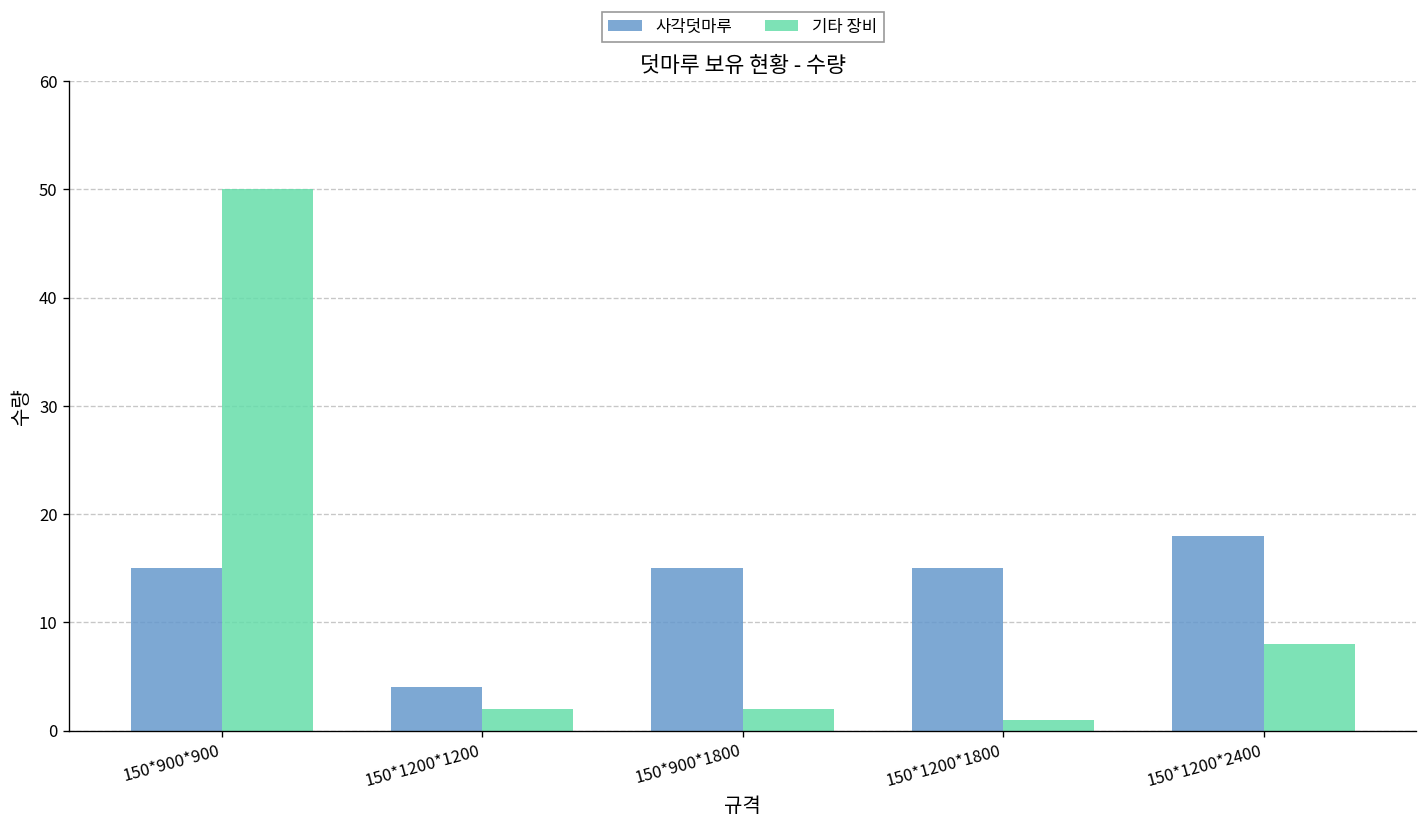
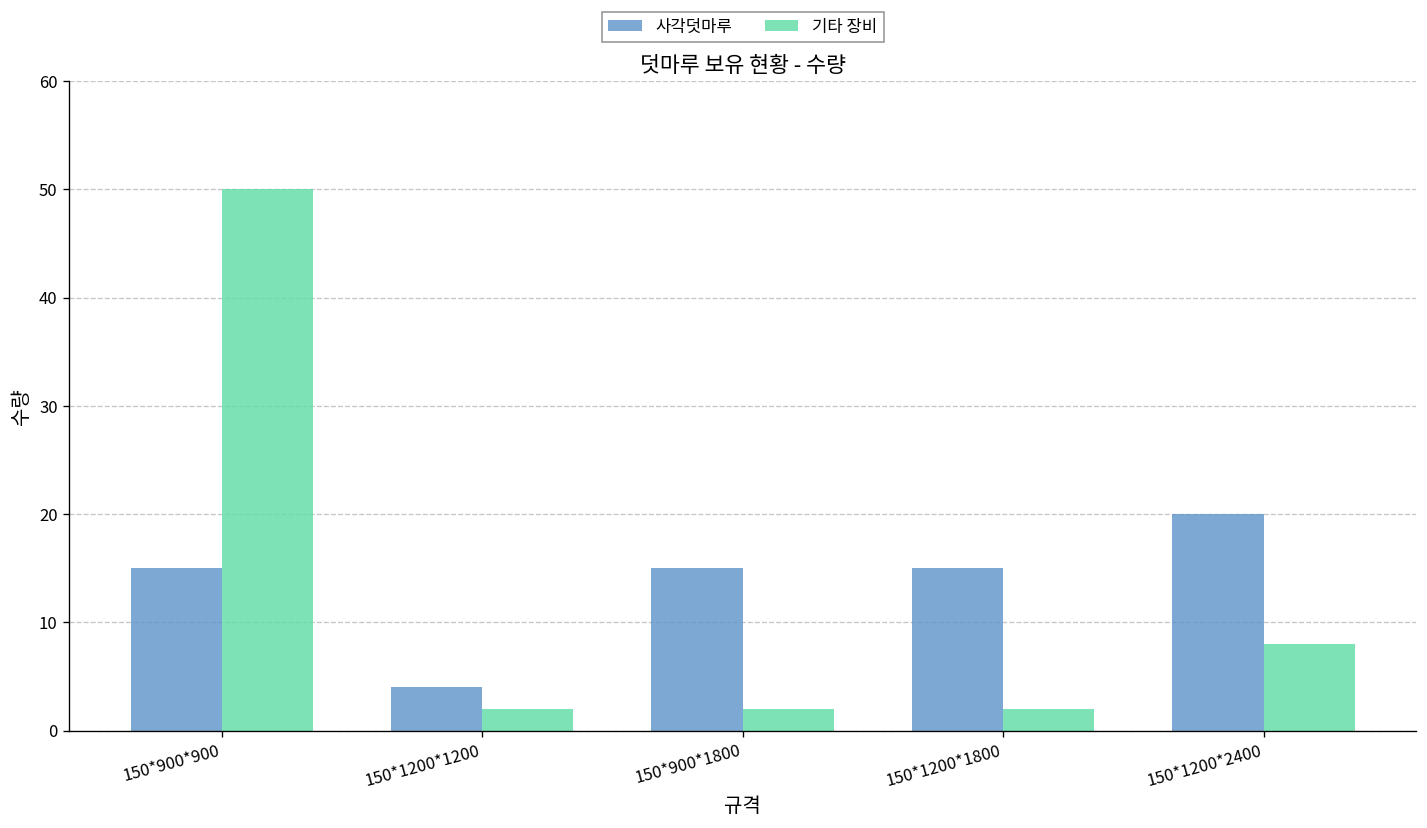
  {
    "사각덧마루": {
      "150*900*900": 15,
      "150*1200*1200": 4,
      "150*900*1800": 15,
      "150*1200*1800": 15,
-     "150*1200*2400": 18
+     "150*1200*2400": 20
    },
    "기타 장비": {
      "150*900*900": 50,
      "150*1200*1200": 2,
      "150*900*1800": 2,
-     "150*1200*1800": 1,
+     "150*1200*1800": 2,
      "150*1200*2400": 8
    }
  }
